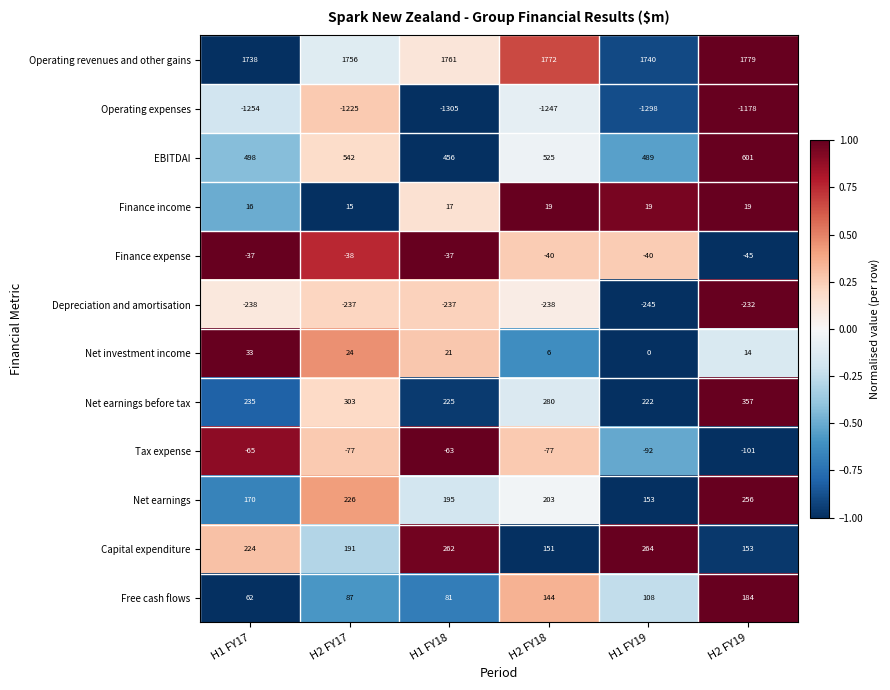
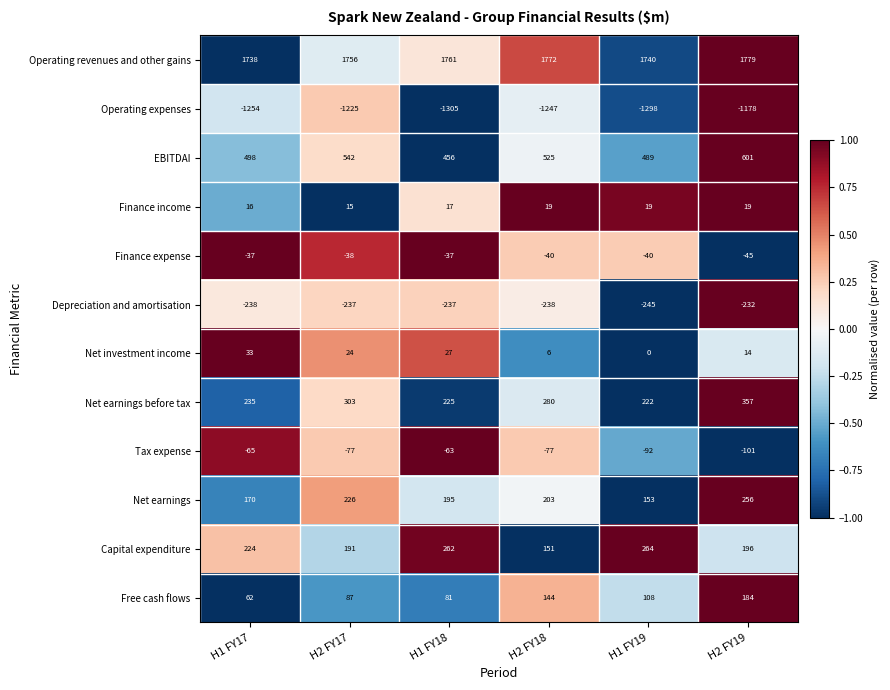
  {
    "Operating revenues and other gains": {
      "H1 FY17": 1738,
      "H2 FY17": 1756,
      "H1 FY18": 1761,
      "H2 FY18": 1772,
      "H1 FY19": 1740,
      "H2 FY19": 1779
    },
    "Operating expenses": {
      "H1 FY17": -1254,
      "H2 FY17": -1225,
      "H1 FY18": -1305,
      "H2 FY18": -1247,
      "H1 FY19": -1298,
      "H2 FY19": -1178
    },
    "EBITDAI": {
      "H1 FY17": 498,
      "H2 FY17": 542,
      "H1 FY18": 456,
      "H2 FY18": 525,
      "H1 FY19": 489,
      "H2 FY19": 601
    },
    "Finance income": {
      "H1 FY17": 16,
      "H2 FY17": 15,
      "H1 FY18": 17,
      "H2 FY18": 19,
      "H1 FY19": 19,
      "H2 FY19": 19
    },
    "Finance expense": {
      "H1 FY17": -37,
      "H2 FY17": -38,
      "H1 FY18": -37,
      "H2 FY18": -40,
      "H1 FY19": -40,
      "H2 FY19": -45
    },
    "Depreciation and amortisation": {
      "H1 FY17": -238,
      "H2 FY17": -237,
      "H1 FY18": -237,
      "H2 FY18": -238,
      "H1 FY19": -245,
      "H2 FY19": -232
    },
    "Net investment income": {
      "H1 FY17": 33,
      "H2 FY17": 24,
-     "H1 FY18": 21,
+     "H1 FY18": 27,
      "H2 FY18": 6,
      "H1 FY19": 0,
      "H2 FY19": 14
    },
    "Net earnings before tax": {
      "H1 FY17": 235,
      "H2 FY17": 303,
      "H1 FY18": 225,
      "H2 FY18": 280,
      "H1 FY19": 222,
      "H2 FY19": 357
    },
    "Tax expense": {
      "H1 FY17": -65,
      "H2 FY17": -77,
      "H1 FY18": -63,
      "H2 FY18": -77,
      "H1 FY19": -92,
      "H2 FY19": -101
    },
    "Net earnings": {
      "H1 FY17": 170,
      "H2 FY17": 226,
      "H1 FY18": 195,
      "H2 FY18": 203,
      "H1 FY19": 153,
      "H2 FY19": 256
    },
    "Capital expenditure": {
      "H1 FY17": 224,
      "H2 FY17": 191,
      "H1 FY18": 262,
      "H2 FY18": 151,
      "H1 FY19": 264,
-     "H2 FY19": 153
+     "H2 FY19": 196
    },
    "Free cash flows": {
      "H1 FY17": 62,
      "H2 FY17": 87,
      "H1 FY18": 81,
      "H2 FY18": 144,
      "H1 FY19": 108,
      "H2 FY19": 184
    }
  }
